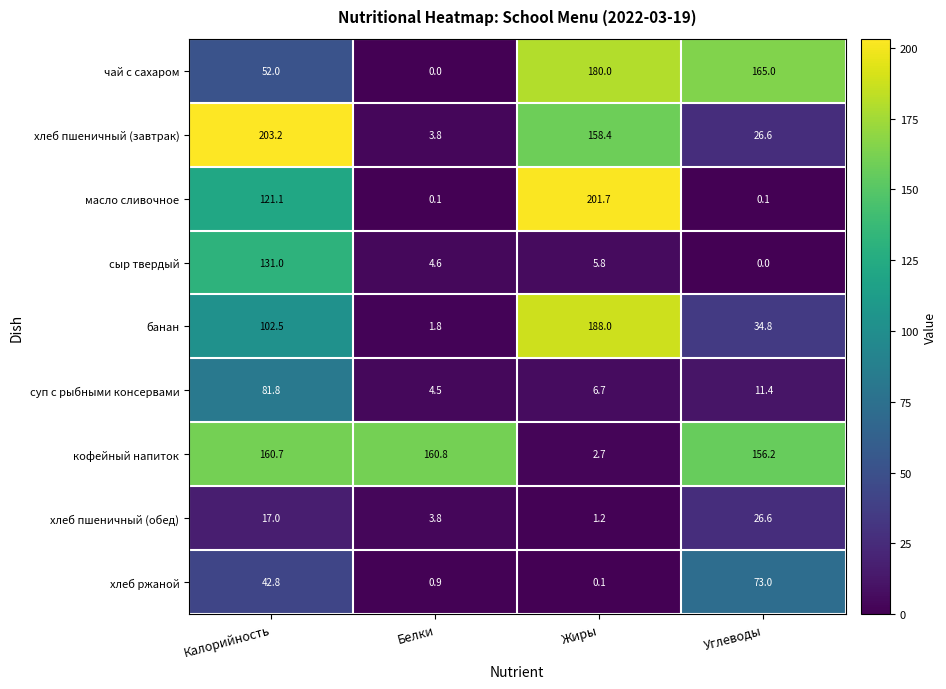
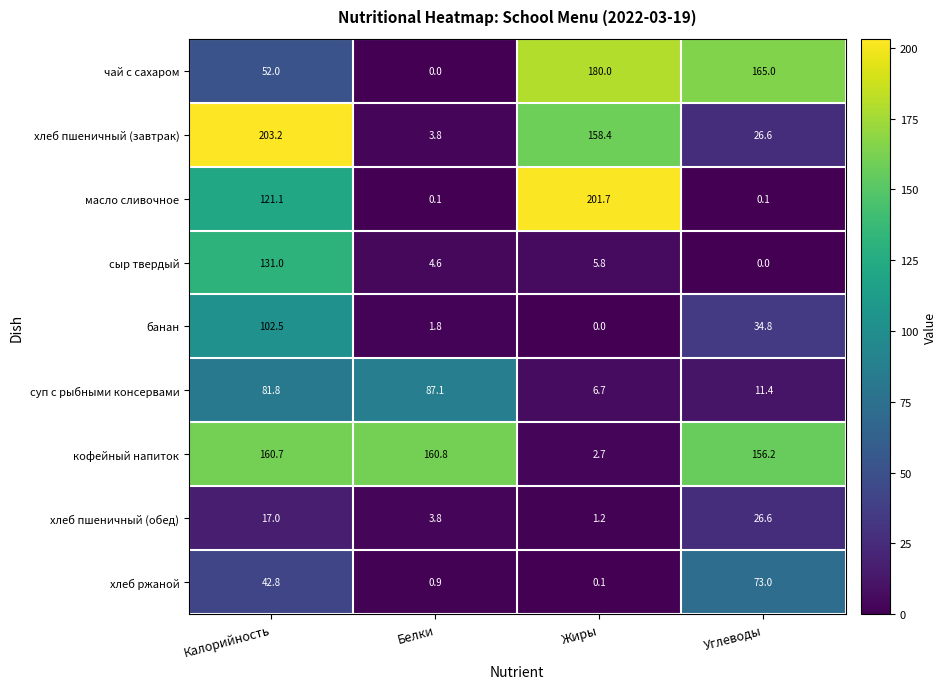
  {
    "чай с сахаром": {
      "Калорийность": 52.0,
      "Белки": 0.0,
      "Жиры": 180.0,
      "Углеводы": 165.0
    },
    "хлеб пшеничный (завтрак)": {
      "Калорийность": 203.2,
      "Белки": 3.8,
      "Жиры": 158.4,
      "Углеводы": 26.6
    },
    "масло сливочное": {
      "Калорийность": 121.1,
      "Белки": 0.1,
      "Жиры": 201.7,
      "Углеводы": 0.1
    },
    "сыр твердый": {
      "Калорийность": 131.0,
      "Белки": 4.6,
      "Жиры": 5.8,
      "Углеводы": 0.0
    },
    "банан": {
      "Калорийность": 102.5,
      "Белки": 1.8,
-     "Жиры": 188.0,
+     "Жиры": 0.0,
      "Углеводы": 34.8
    },
    "суп с рыбными консервами": {
      "Калорийность": 81.8,
-     "Белки": 4.5,
+     "Белки": 87.1,
      "Жиры": 6.7,
      "Углеводы": 11.4
    },
    "кофейный напиток": {
      "Калорийность": 160.7,
      "Белки": 160.8,
      "Жиры": 2.7,
      "Углеводы": 156.2
    },
    "хлеб пшеничный (обед)": {
      "Калорийность": 17.0,
      "Белки": 3.8,
      "Жиры": 1.2,
      "Углеводы": 26.6
    },
    "хлеб ржаной": {
      "Калорийность": 42.8,
      "Белки": 0.9,
      "Жиры": 0.1,
      "Углеводы": 73.0
    }
  }
